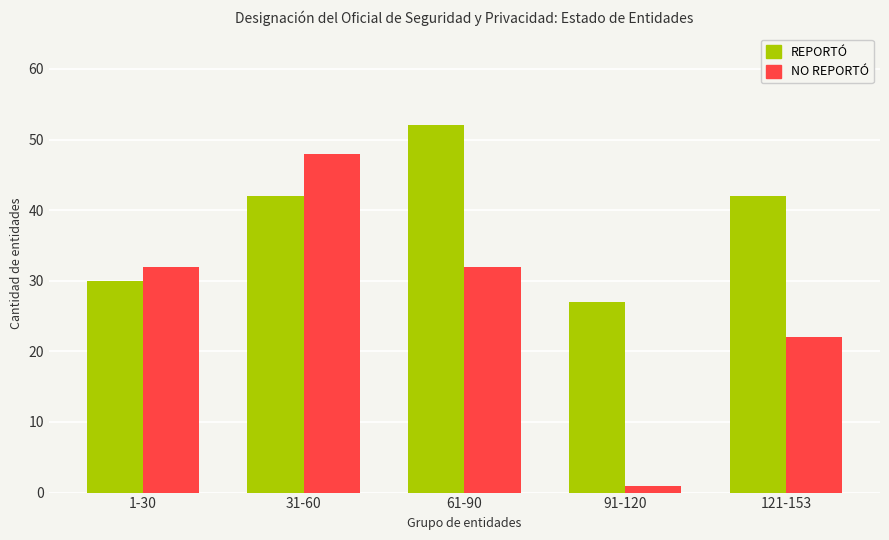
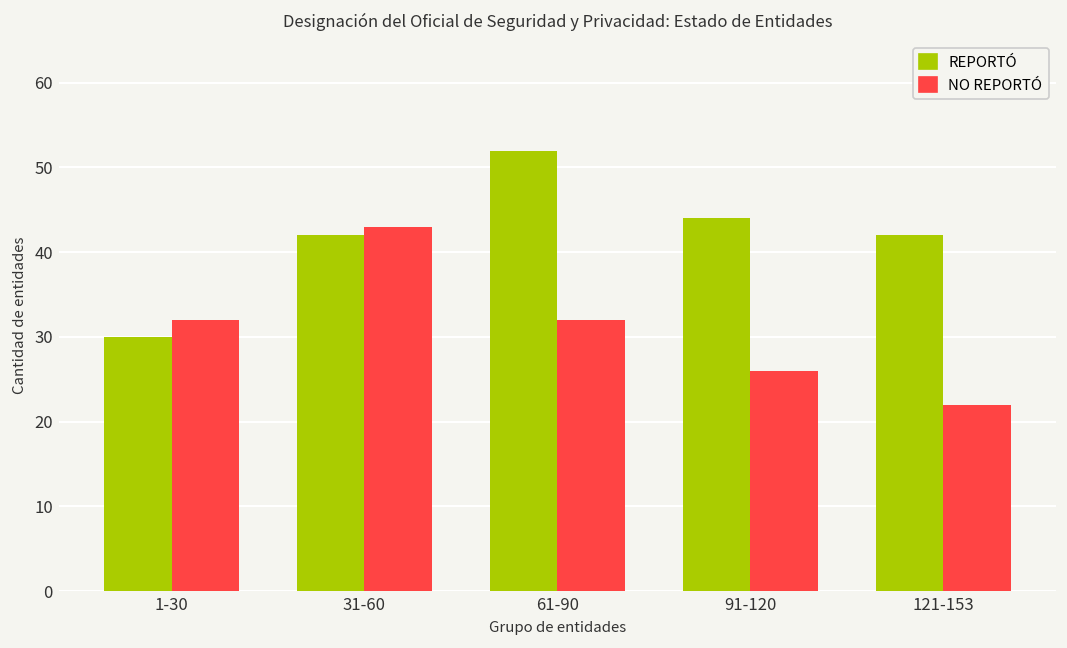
  {
    "REPORTÓ": {
      "1-30": 30,
      "31-60": 42,
      "61-90": 52,
-     "91-120": 27,
+     "91-120": 44,
      "121-153": 42
    },
    "NO REPORTÓ": {
      "1-30": 32,
-     "31-60": 48,
+     "31-60": 43,
      "61-90": 32,
-     "91-120": 1,
+     "91-120": 26,
      "121-153": 22
    }
  }
